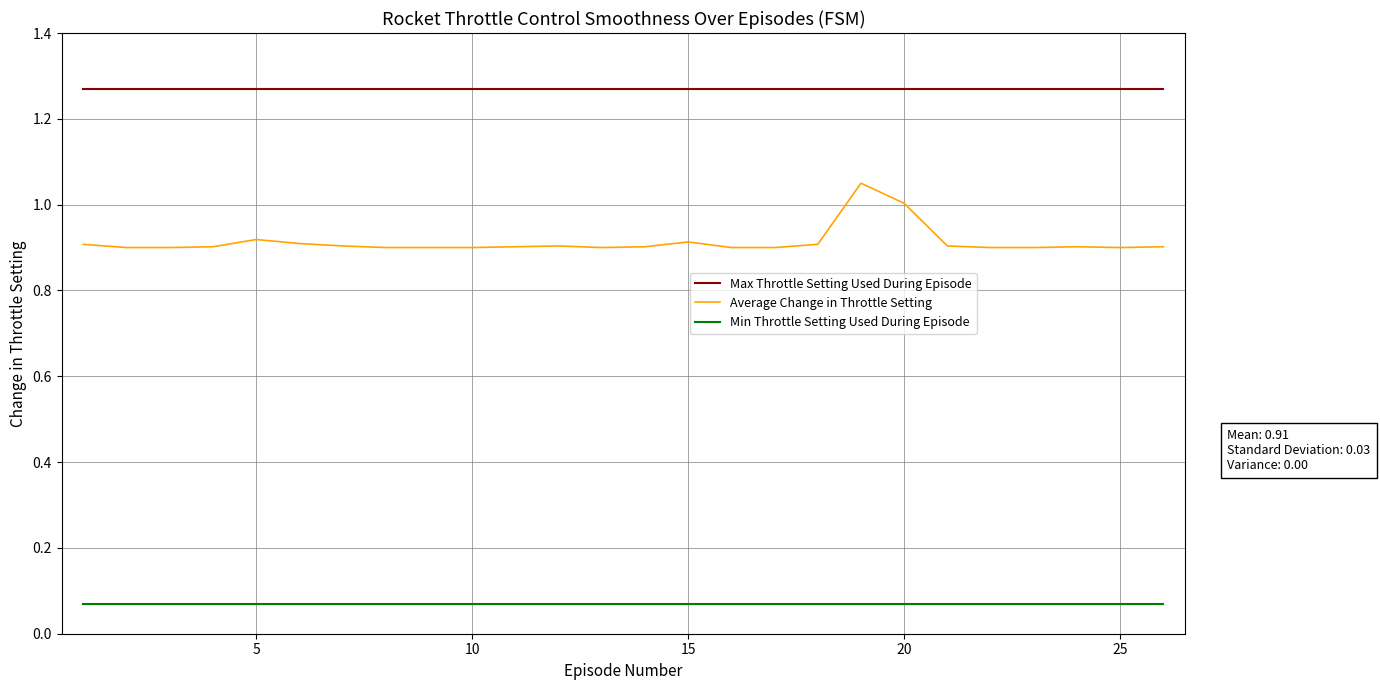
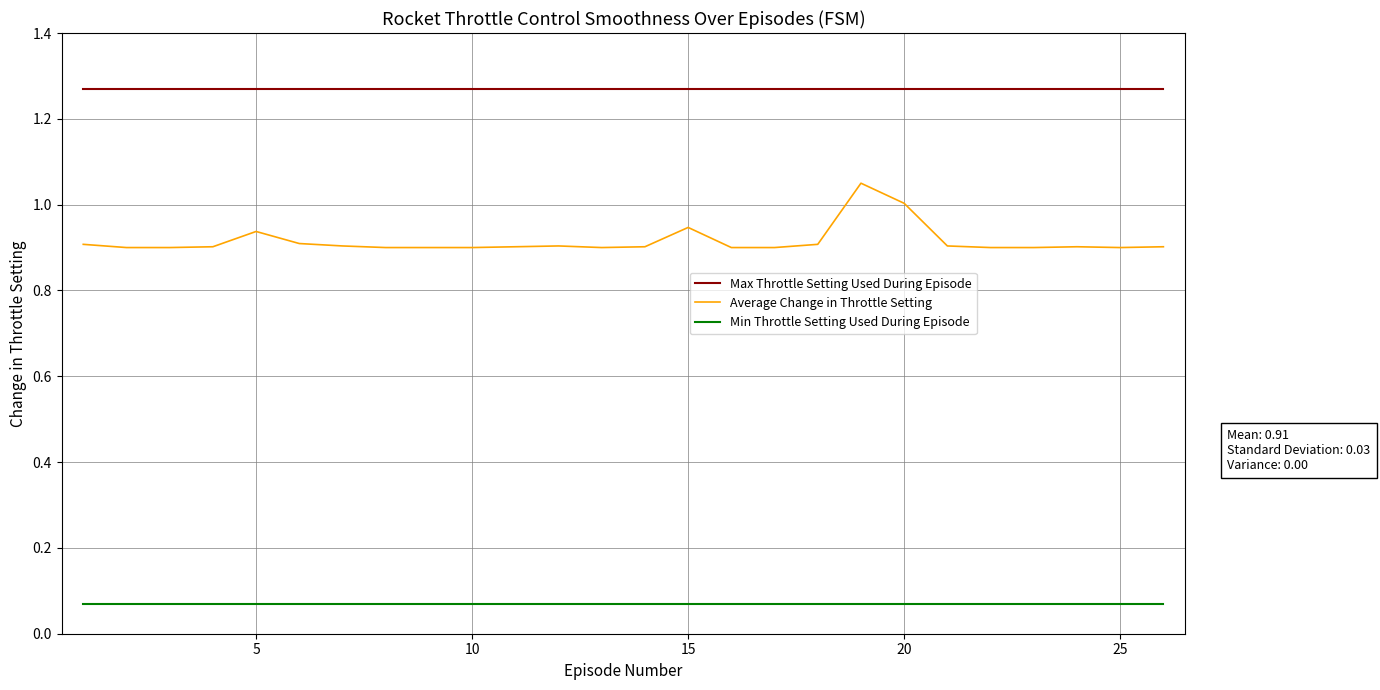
  {
    "Max Throttle Setting Used During Episode": {
      "5": 1.27,
      "10": 1.27,
      "15": 1.27,
      "20": 1.27,
      "25": 1.27
    },
    "Average Change in Throttle Setting": {
-     "5": 0.92,
+     "5": 0.94,
      "10": 0.90,
-     "15": 0.91,
+     "15": 0.95,
      "20": 1.00,
      "25": 0.90
    },
    "Min Throttle Setting Used During Episode": {
      "5": 0.07,
      "10": 0.07,
      "15": 0.07,
      "20": 0.07,
      "25": 0.07
    }
  }
